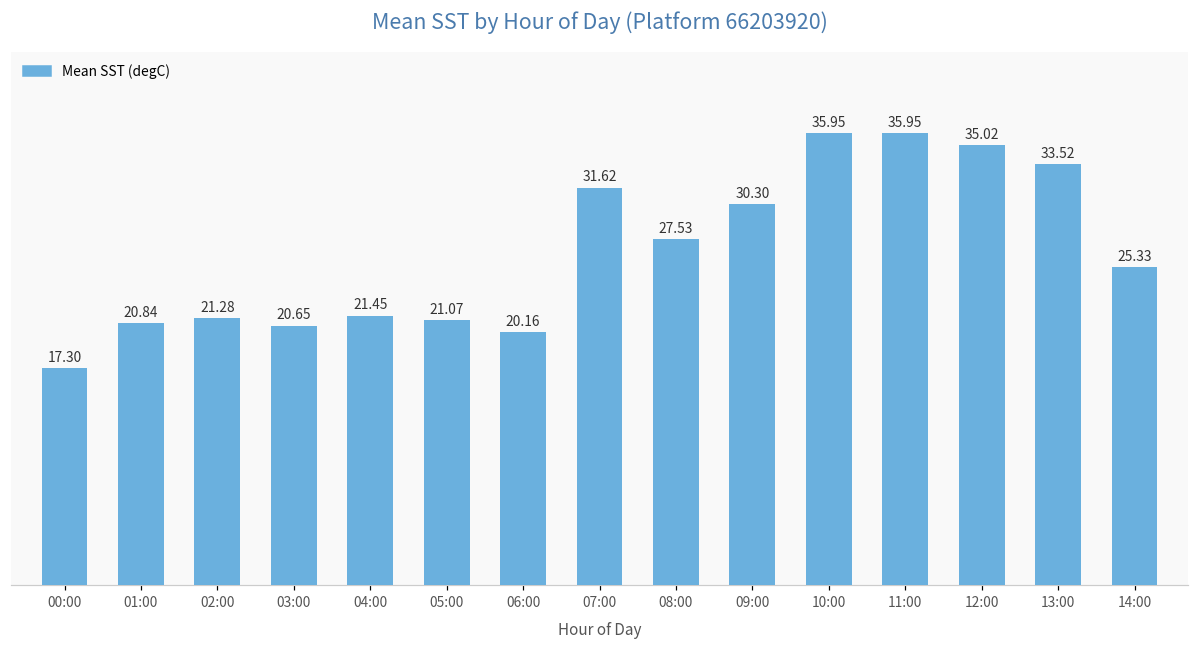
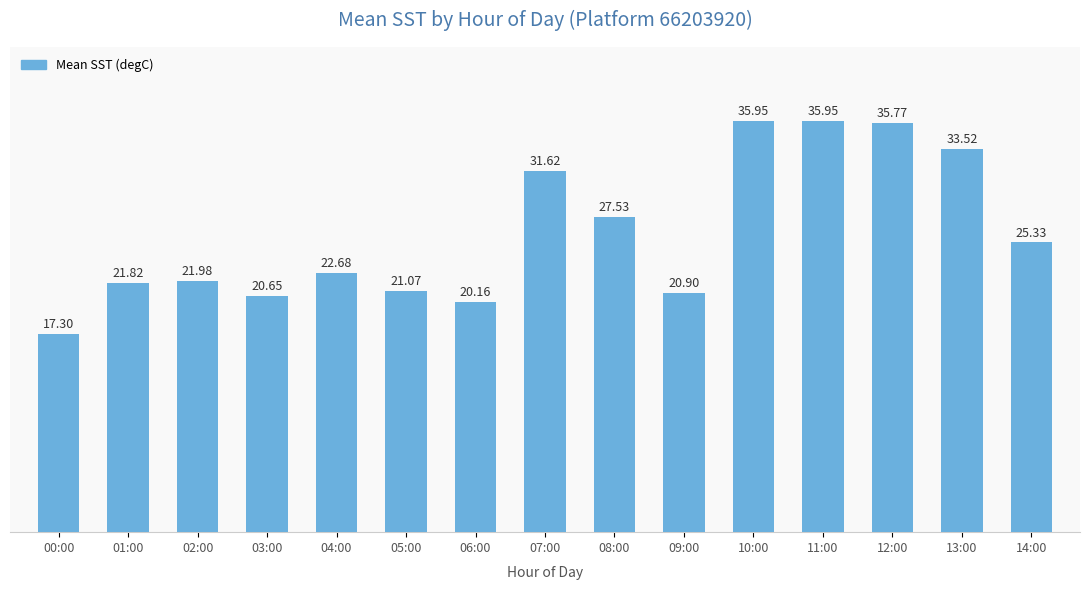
  {
    "00:00": 17.30,
-   "01:00": 20.84,
-   "02:00": 21.28,
+   "01:00": 21.82,
+   "02:00": 21.98,
    "03:00": 20.65,
-   "04:00": 21.45,
+   "04:00": 22.68,
    "05:00": 21.07,
    "06:00": 20.16,
    "07:00": 31.62,
    "08:00": 27.53,
-   "09:00": 30.30,
+   "09:00": 20.90,
    "10:00": 35.95,
    "11:00": 35.95,
-   "12:00": 35.02,
+   "12:00": 35.77,
    "13:00": 33.52,
    "14:00": 25.33
  }
